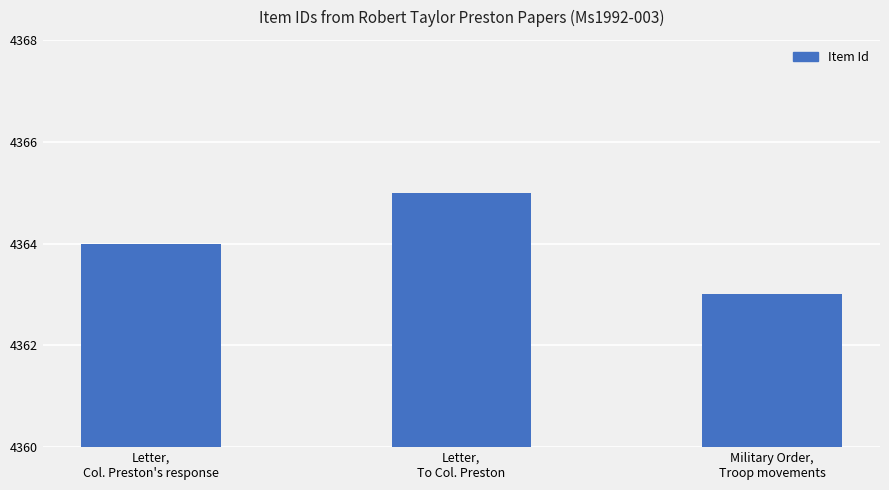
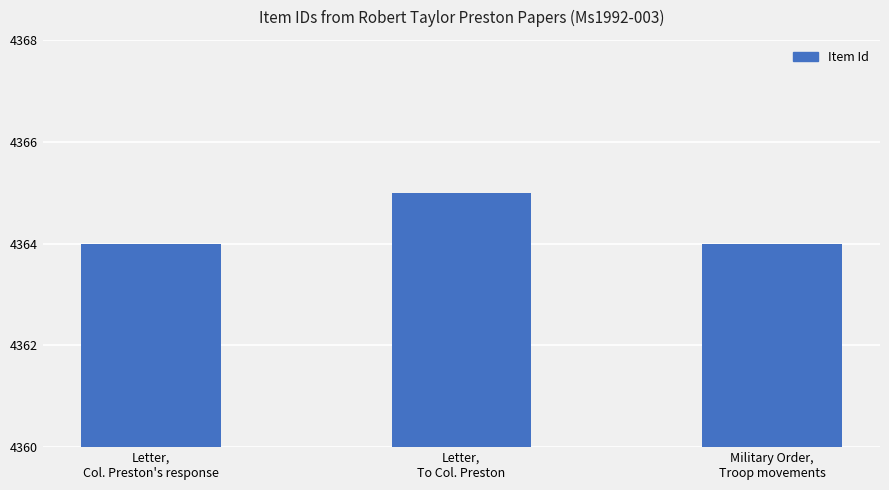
  {
    "Letter, Col. Preston's response": 4364,
    "Letter, To Col. Preston": 4365,
-   "Military Order, Troop movements": 4363
+   "Military Order, Troop movements": 4364
  }
